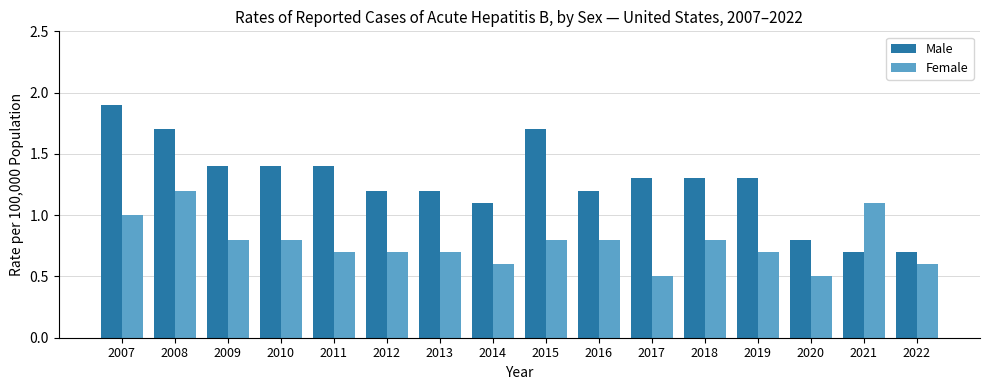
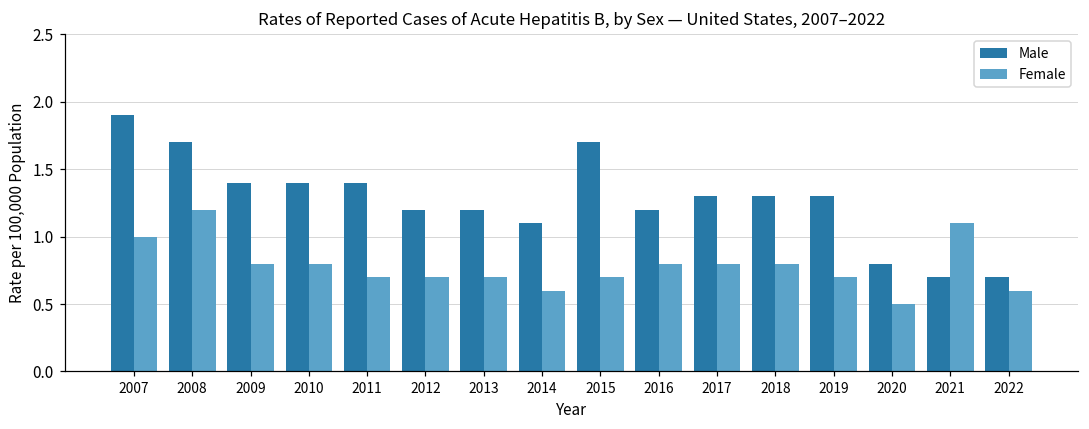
  {
    "Male": {
      "2007": 1.9,
      "2008": 1.7,
      "2009": 1.4,
      "2010": 1.4,
      "2011": 1.4,
      "2012": 1.2,
      "2013": 1.2,
      "2014": 1.1,
      "2015": 1.7,
      "2016": 1.2,
      "2017": 1.3,
      "2018": 1.3,
      "2019": 1.3,
      "2020": 0.8,
      "2021": 0.7,
      "2022": 0.7
    },
    "Female": {
      "2007": 1.0,
      "2008": 1.2,
      "2009": 0.8,
      "2010": 0.8,
      "2011": 0.7,
      "2012": 0.7,
      "2013": 0.7,
      "2014": 0.6,
-     "2015": 0.8,
+     "2015": 0.7,
      "2016": 0.8,
-     "2017": 0.5,
+     "2017": 0.8,
      "2018": 0.8,
      "2019": 0.7,
      "2020": 0.5,
      "2021": 1.1,
      "2022": 0.6
    }
  }
